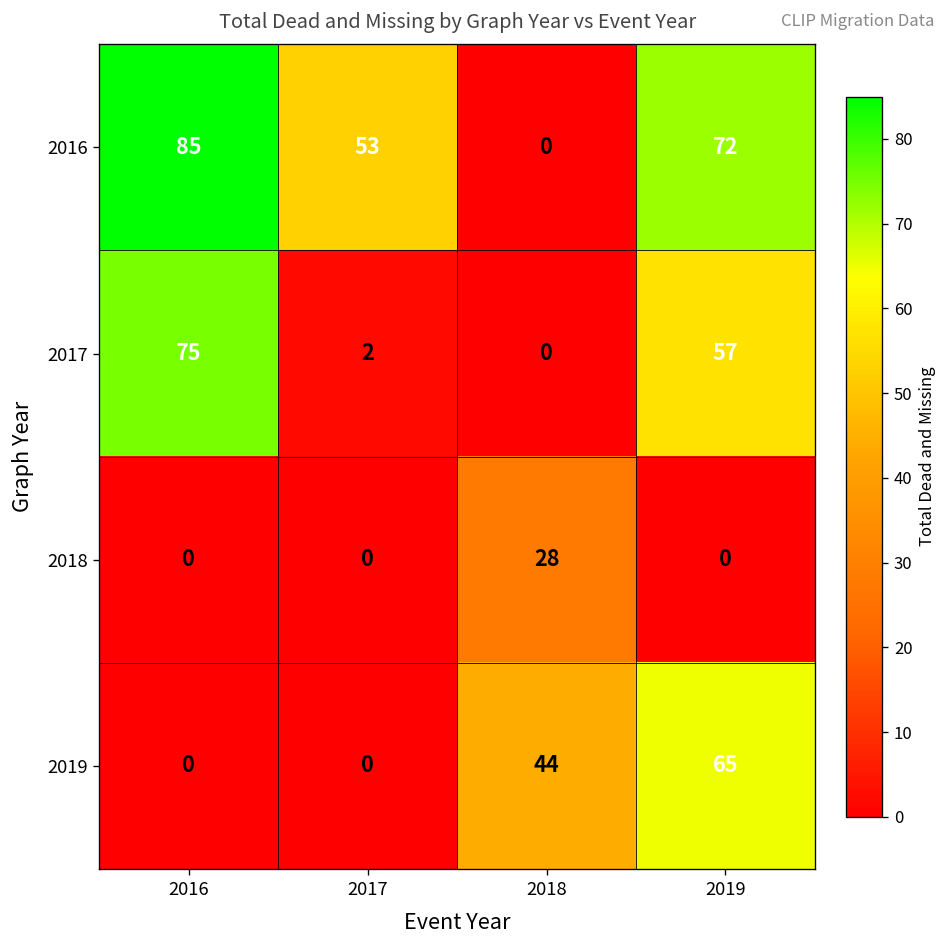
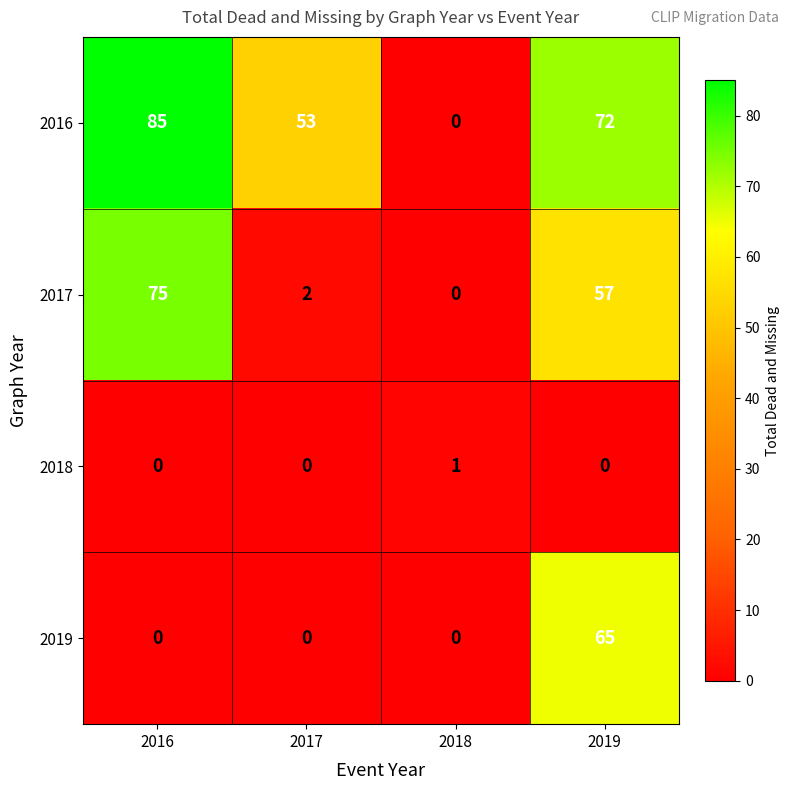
  {
    "2016": {
      "2016": 85,
      "2017": 53,
      "2018": 0,
      "2019": 72
    },
    "2017": {
      "2016": 75,
      "2017": 2,
      "2018": 0,
      "2019": 57
    },
    "2018": {
      "2016": 0,
      "2017": 0,
-     "2018": 28,
+     "2018": 1,
      "2019": 0
    },
    "2019": {
      "2016": 0,
      "2017": 0,
-     "2018": 44,
+     "2018": 0,
      "2019": 65
    }
  }
